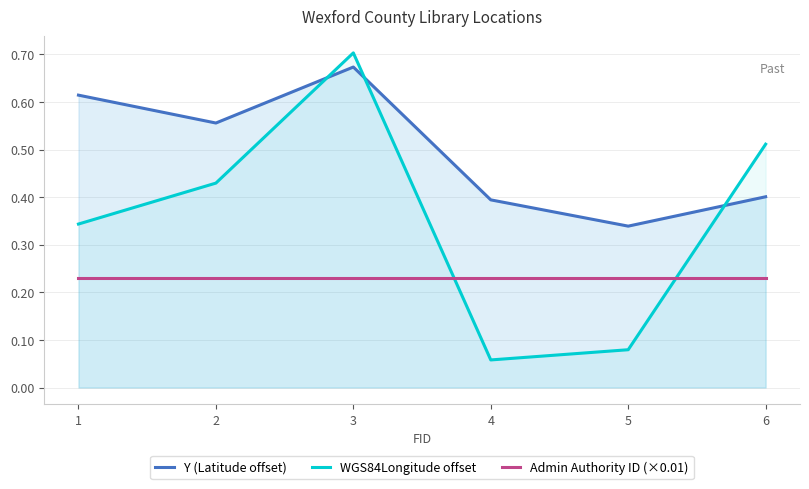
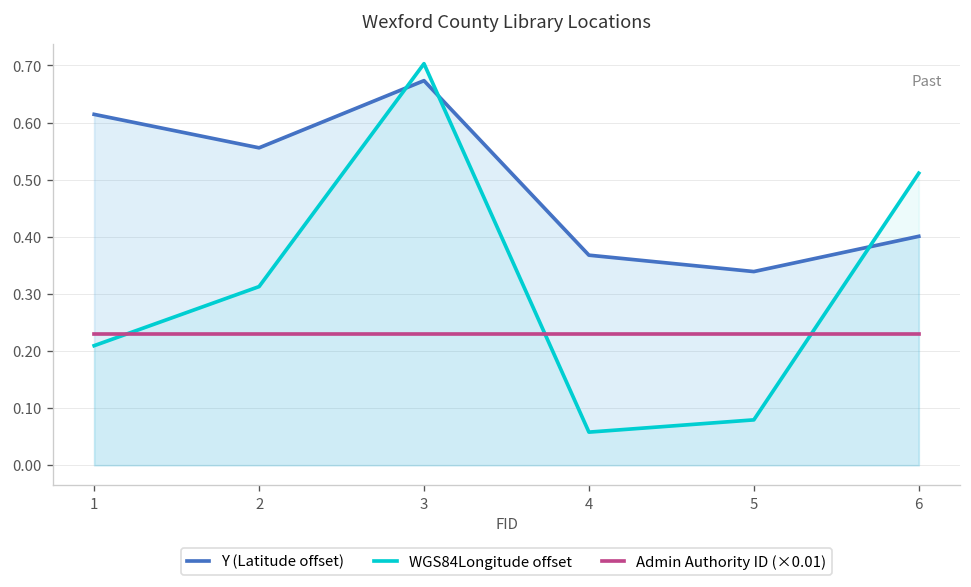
  {
    "Y (Latitude offset)": {
      "1": 0.61,
      "2": 0.56,
      "3": 0.67,
-     "4": 0.39,
+     "4": 0.37,
      "5": 0.34,
      "6": 0.40
    },
    "WGS84Longitude offset": {
-     "1": 0.34,
-     "2": 0.43,
+     "1": 0.21,
+     "2": 0.31,
      "3": 0.70,
      "4": 0.06,
      "5": 0.08,
      "6": 0.51
    },
    "Admin Authority ID (×0.01)": {
      "1": 0.23,
      "2": 0.23,
      "3": 0.23,
      "4": 0.23,
      "5": 0.23,
      "6": 0.23
    }
  }
